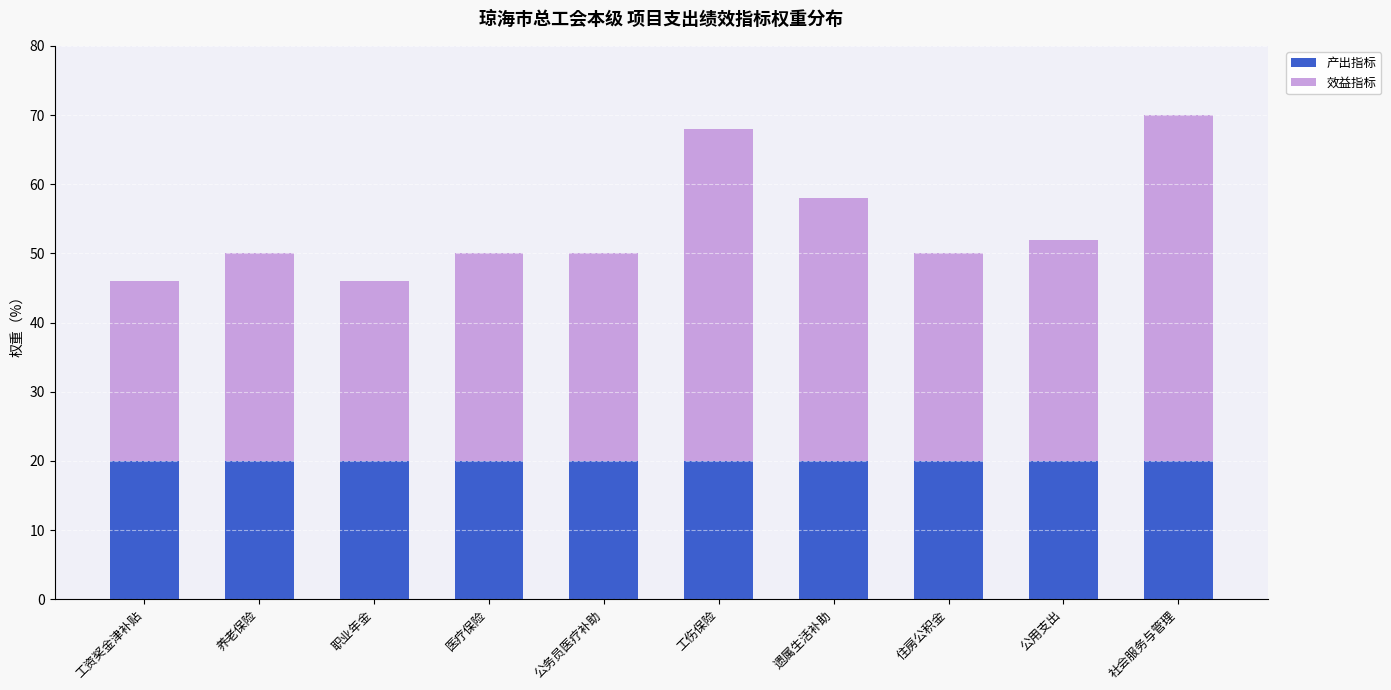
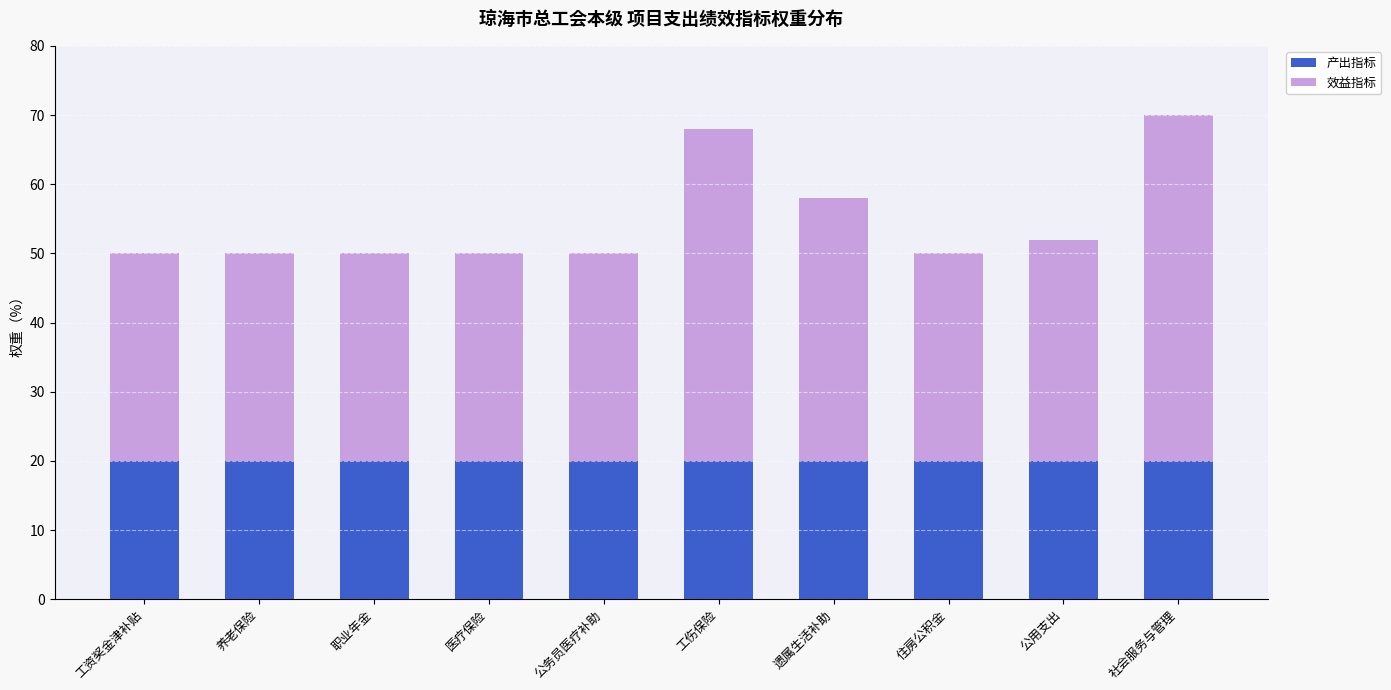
  {
    "产出指标": {
      "工资奖金津补贴": 20,
      "养老保险": 20,
      "职业年金": 20,
      "医疗保险": 20,
      "公务员医疗补助": 20,
      "工伤保险": 20,
      "遗属生活补助": 20,
      "住房公积金": 20,
      "公用支出": 20,
      "社会服务与管理": 20
    },
    "效益指标": {
-     "工资奖金津补贴": 26,
+     "工资奖金津补贴": 30,
      "养老保险": 30,
-     "职业年金": 26,
+     "职业年金": 30,
      "医疗保险": 30,
      "公务员医疗补助": 30,
      "工伤保险": 48,
      "遗属生活补助": 38,
      "住房公积金": 30,
      "公用支出": 32,
      "社会服务与管理": 50
    }
  }
